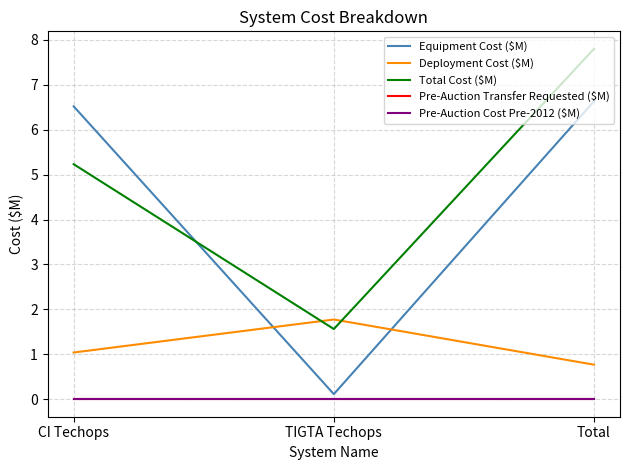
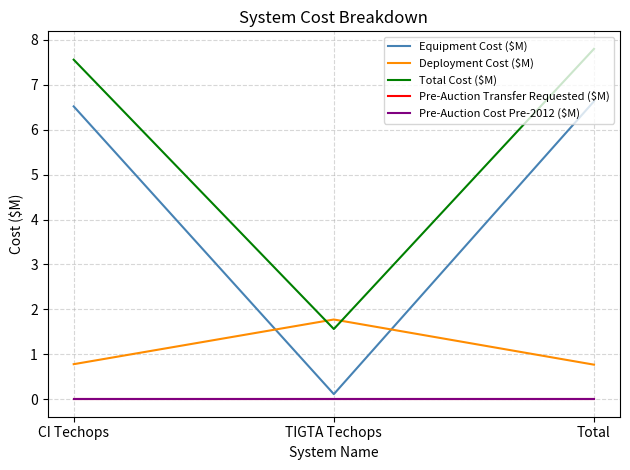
  {
    "Equipment Cost ($M)": {
      "CI Techops": 6.5,
      "TIGTA Techops": 0.1
    },
    "Deployment Cost ($M)": {
-     "CI Techops": 1.0,
+     "CI Techops": 0.8,
      "TIGTA Techops": 1.8,
      "Total": 0.8
    },
    "Total Cost ($M)": {
-     "CI Techops": 5.2,
+     "CI Techops": 7.6,
      "TIGTA Techops": 1.6
    },
    "Pre-Auction Cost Pre-2012 ($M)": {
      "CI Techops": 0.0,
      "TIGTA Techops": 0.0,
      "Total": 0.0
    }
  }
